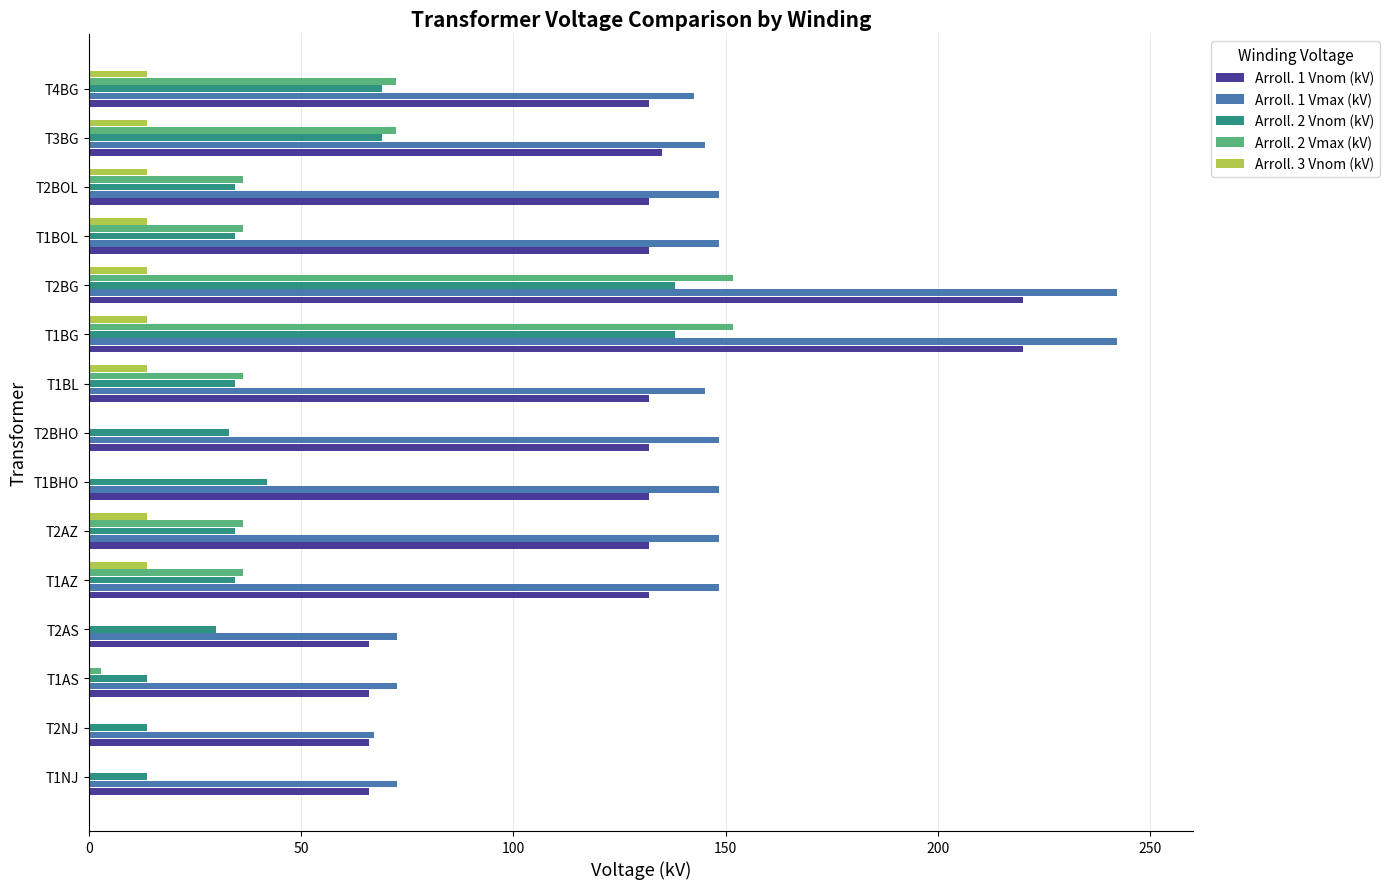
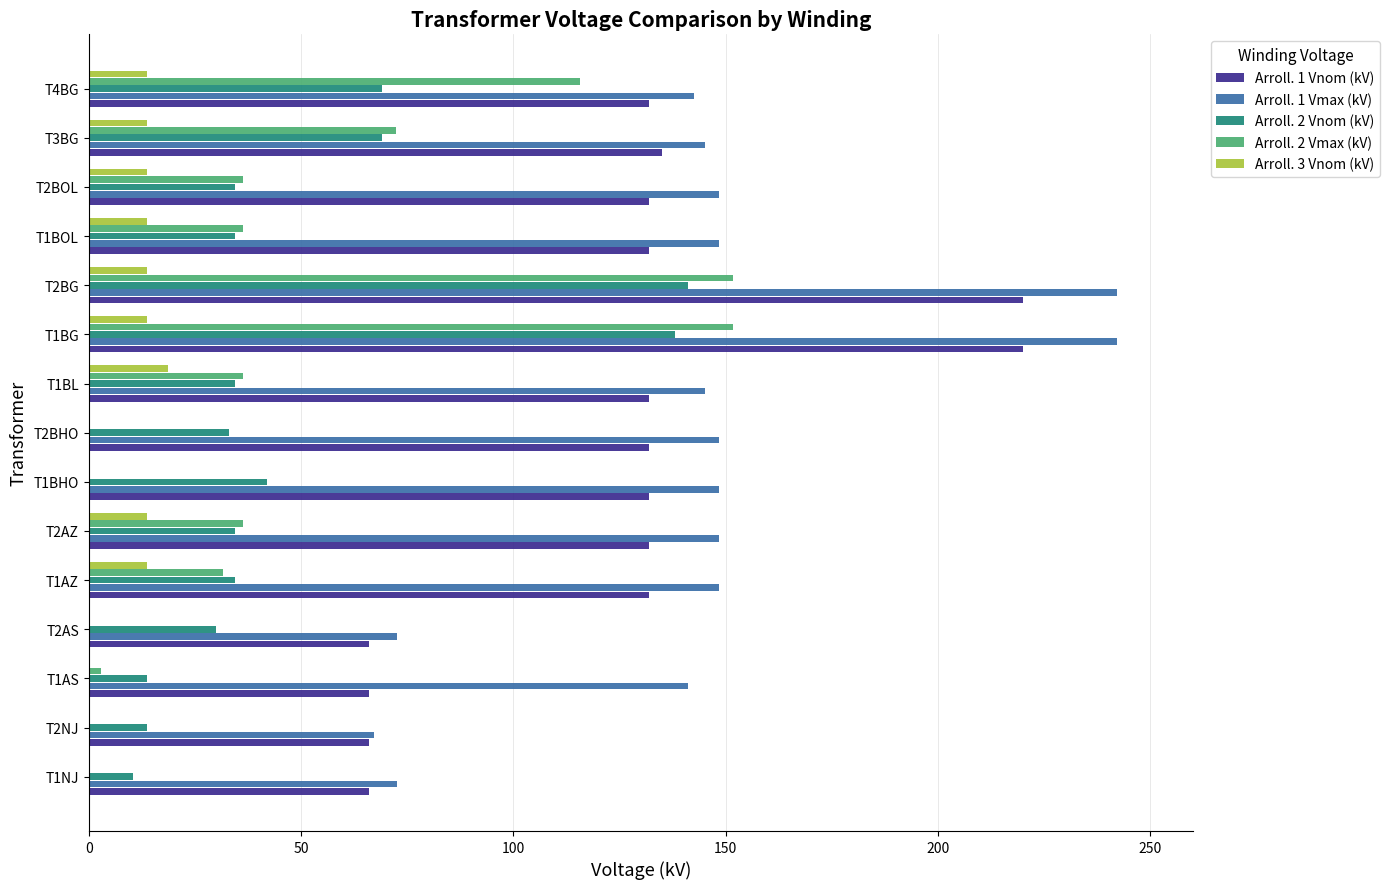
  {
    "Arroll. 1 Vnom (kV)": {
      "T4BG": 132,
      "T3BG": 135,
      "T2BOL": 132,
      "T1BOL": 132,
      "T2BG": 220,
      "T1BG": 220,
      "T1BL": 132,
      "T2BHO": 132,
      "T1BHO": 132,
      "T2AZ": 132,
      "T1AZ": 132,
      "T2AS": 66,
      "T1AS": 66,
      "T2NJ": 66,
      "T1NJ": 66
    },
    "Arroll. 1 Vmax (kV)": {
      "T4BG": 143,
      "T3BG": 145,
      "T2BOL": 149,
      "T1BOL": 149,
      "T2BG": 242,
      "T1BG": 242,
      "T1BL": 145,
      "T2BHO": 149,
      "T1BHO": 149,
      "T2AZ": 149,
      "T1AZ": 149,
      "T2AS": 73,
-     "T1AS": 73,
+     "T1AS": 141,
      "T2NJ": 67,
      "T1NJ": 73
    },
    "Arroll. 2 Vnom (kV)": {
      "T4BG": 69,
      "T3BG": 69,
      "T2BOL": 35,
      "T1BOL": 35,
-     "T2BG": 138,
+     "T2BG": 141,
      "T1BG": 138,
      "T1BL": 35,
      "T2BHO": 33,
      "T1BHO": 42,
      "T2AZ": 35,
      "T1AZ": 35,
      "T2AS": 30,
      "T1AS": 14,
      "T2NJ": 14,
-     "T1NJ": 14
+     "T1NJ": 10
    },
    "Arroll. 2 Vmax (kV)": {
-     "T4BG": 72,
+     "T4BG": 116,
      "T3BG": 72,
      "T2BOL": 36,
      "T1BOL": 36,
      "T2BG": 152,
      "T1BG": 152,
      "T1BL": 36,
      "T2BHO": 0,
      "T1BHO": 0,
      "T2AZ": 36,
-     "T1AZ": 36,
+     "T1AZ": 32,
      "T2AS": 0,
      "T1AS": 3,
      "T2NJ": 0,
      "T1NJ": 0
    },
    "Arroll. 3 Vnom (kV)": {
      "T4BG": 14,
      "T3BG": 14,
      "T2BOL": 14,
      "T1BOL": 14,
      "T2BG": 14,
      "T1BG": 14,
-     "T1BL": 14,
+     "T1BL": 19,
      "T2BHO": 0,
      "T1BHO": 0,
      "T2AZ": 14,
      "T1AZ": 14,
      "T2AS": 0,
      "T1AS": 0,
      "T2NJ": 0,
      "T1NJ": 0
    }
  }
